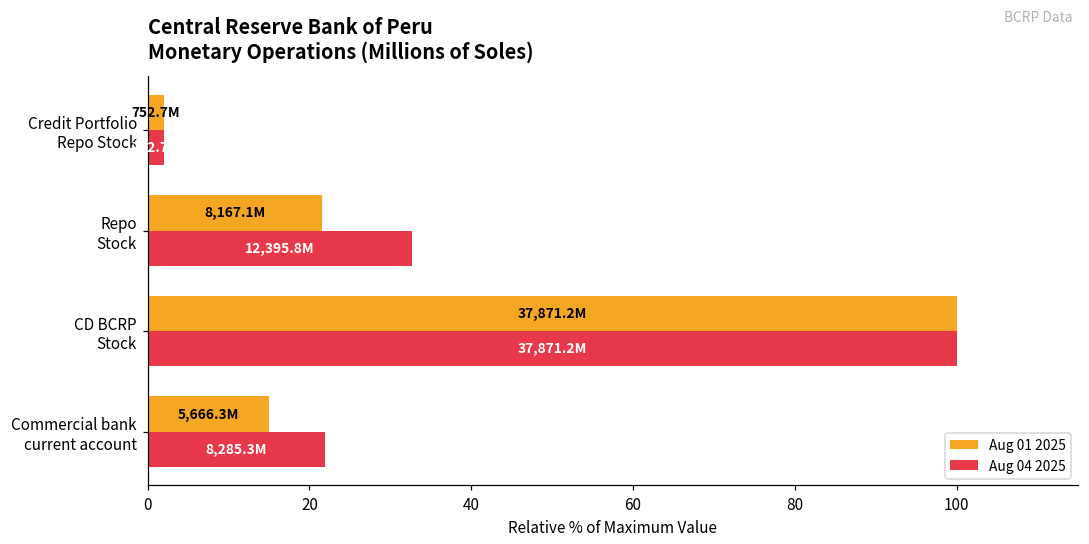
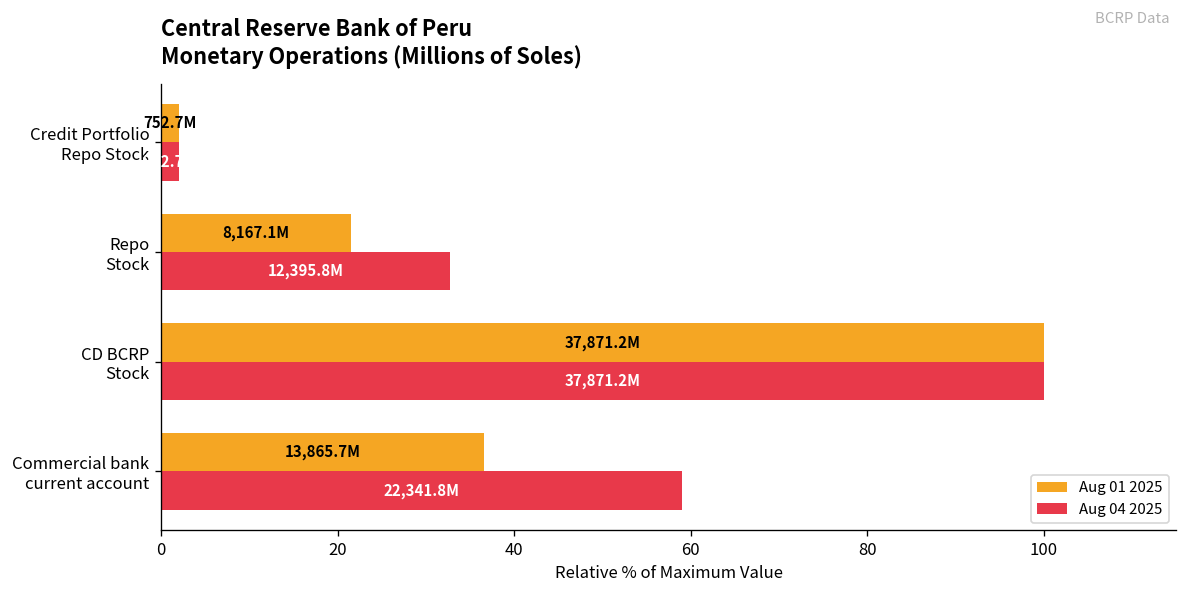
  {
    "Aug 01 2025": {
-     "Commercial bank current account": "5,666.3M"
+     "Commercial bank current account": "13,865.7M"
    },
    "Aug 04 2025": {
-     "Commercial bank current account": "8,285.3M"
+     "Commercial bank current account": "22,341.8M"
    }
  }
